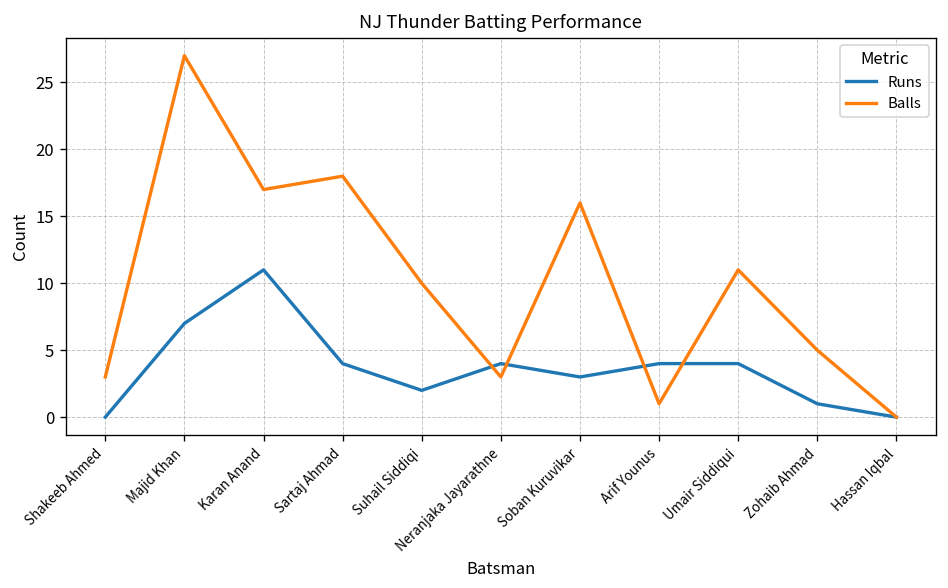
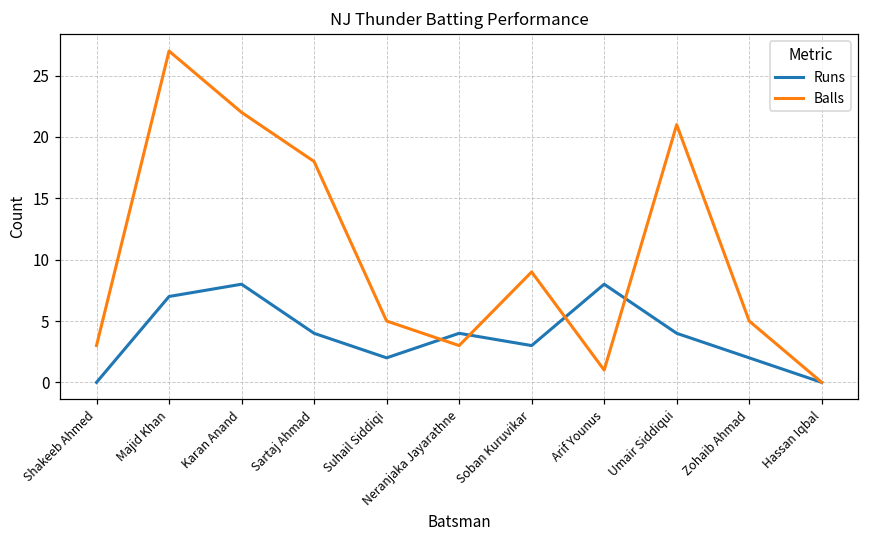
  {
    "Runs": {
      "Shakeeb Ahmed": 0,
      "Majid Khan": 7,
-     "Karan Anand": 11,
+     "Karan Anand": 8,
      "Sartaj Ahmad": 4,
      "Suhail Siddiqi": 2,
      "Neranjaka Jayarathne": 4,
      "Soban Kuruvikar": 3,
-     "Arif Younus": 4,
+     "Arif Younus": 8,
      "Umair Siddiqui": 4,
-     "Zohaib Ahmad": 1
+     "Zohaib Ahmad": 2
    },
    "Balls": {
      "Shakeeb Ahmed": 3,
      "Majid Khan": 27,
-     "Karan Anand": 17,
+     "Karan Anand": 22,
      "Sartaj Ahmad": 18,
-     "Suhail Siddiqi": 10,
+     "Suhail Siddiqi": 5,
      "Neranjaka Jayarathne": 3,
-     "Soban Kuruvikar": 16,
+     "Soban Kuruvikar": 9,
      "Arif Younus": 1,
-     "Umair Siddiqui": 11,
+     "Umair Siddiqui": 21,
      "Zohaib Ahmad": 5
    }
  }
